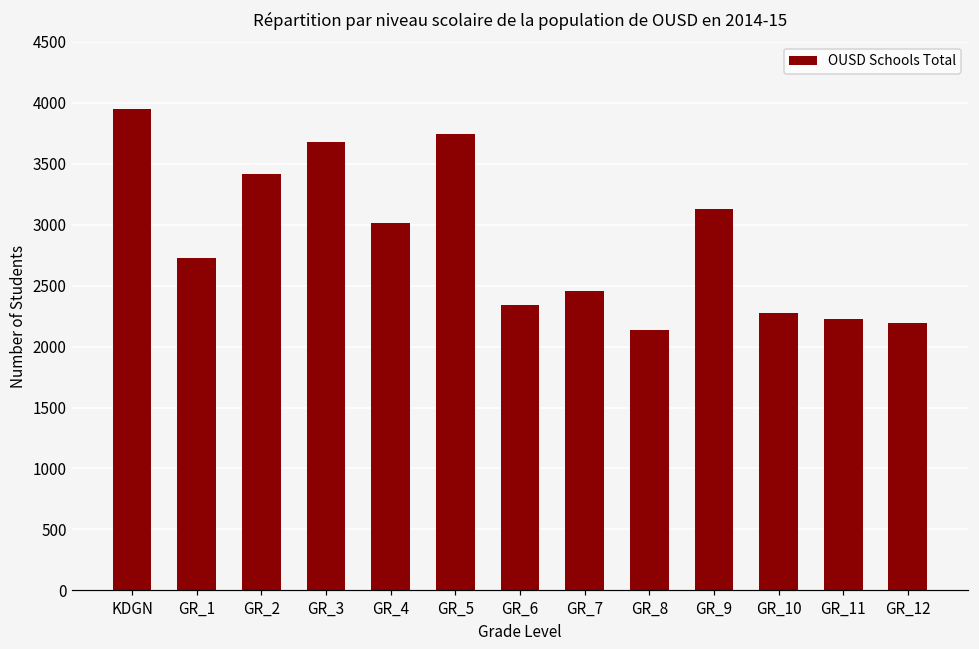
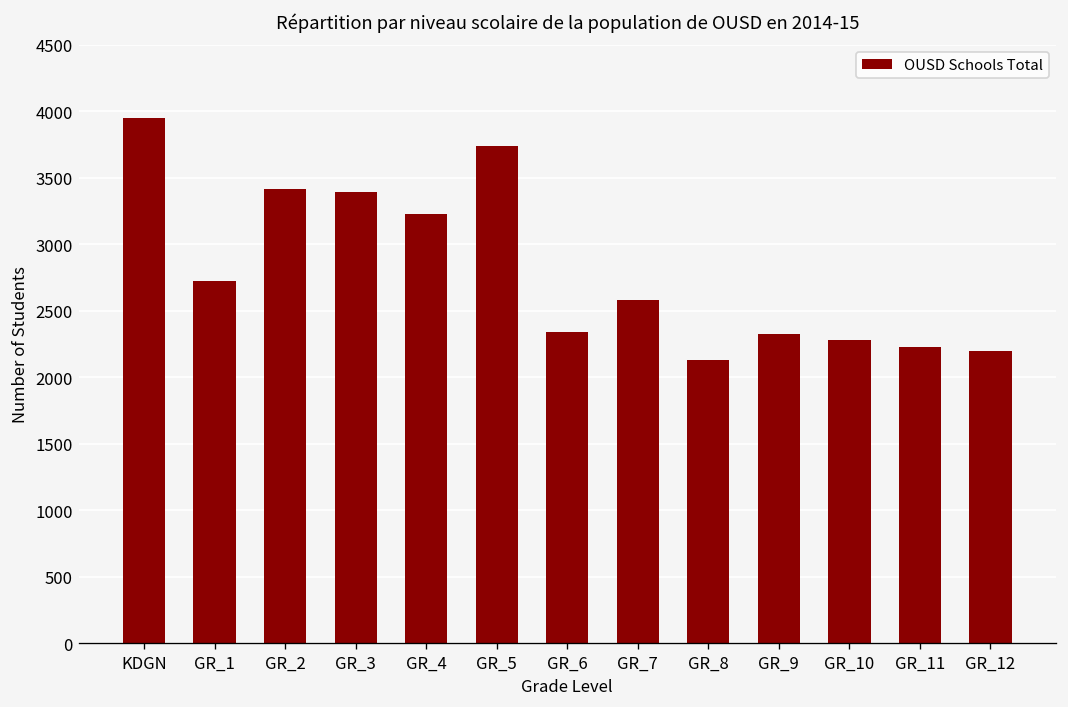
  {
    "KDGN": 3950,
    "GR_1": 2730,
    "GR_2": 3410,
-   "GR_3": 3680,
-   "GR_4": 3020,
+   "GR_3": 3390,
+   "GR_4": 3230,
    "GR_5": 3740,
    "GR_6": 2340,
-   "GR_7": 2450,
+   "GR_7": 2580,
    "GR_8": 2130,
-   "GR_9": 3130,
+   "GR_9": 2320,
    "GR_10": 2280,
    "GR_11": 2230,
    "GR_12": 2190
  }
